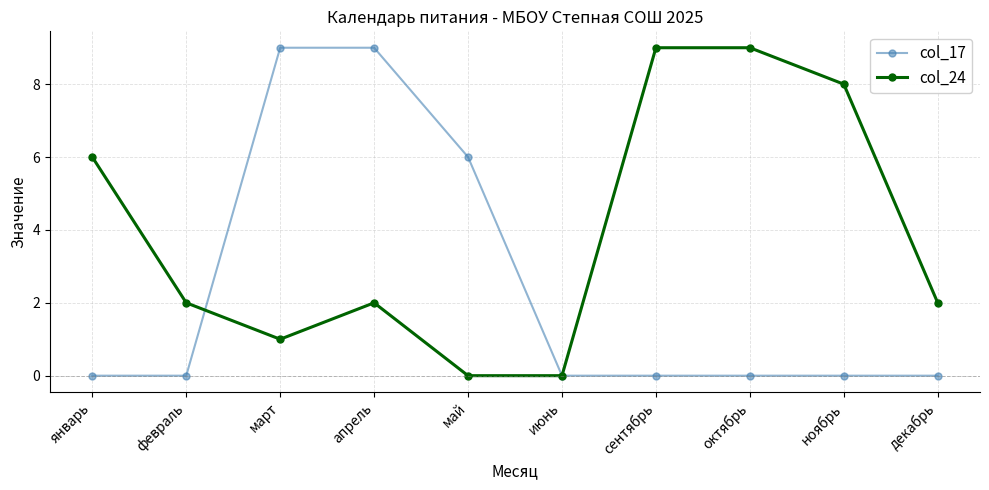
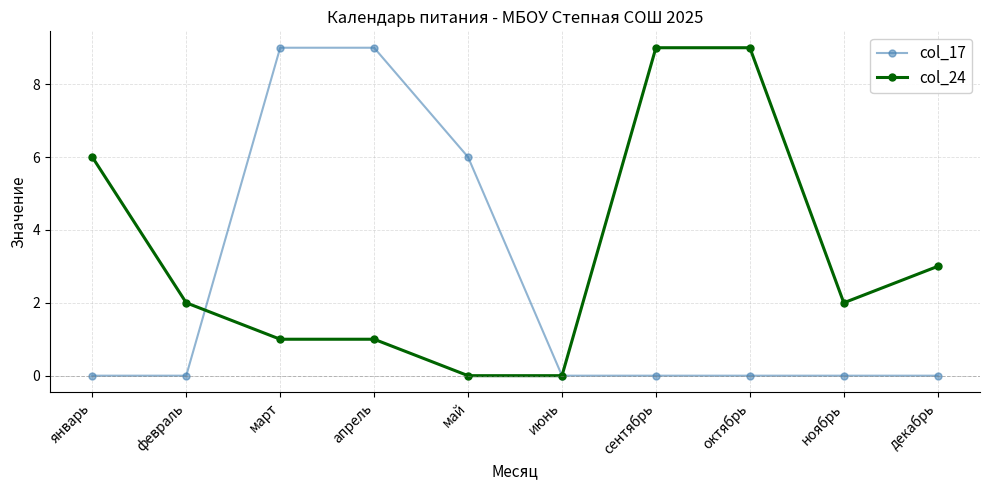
  {
    "col_17": {
      "январь": 0,
      "февраль": 0,
      "март": 9,
      "апрель": 9,
      "май": 6,
      "сентябрь": 0,
      "октябрь": 0,
      "ноябрь": 0,
      "декабрь": 0
    },
    "col_24": {
      "январь": 6,
      "февраль": 2,
      "март": 1,
-     "апрель": 2,
+     "апрель": 1,
      "май": 0,
      "сентябрь": 9,
      "октябрь": 9,
-     "ноябрь": 8,
-     "декабрь": 2
+     "ноябрь": 2,
+     "декабрь": 3
    }
  }
